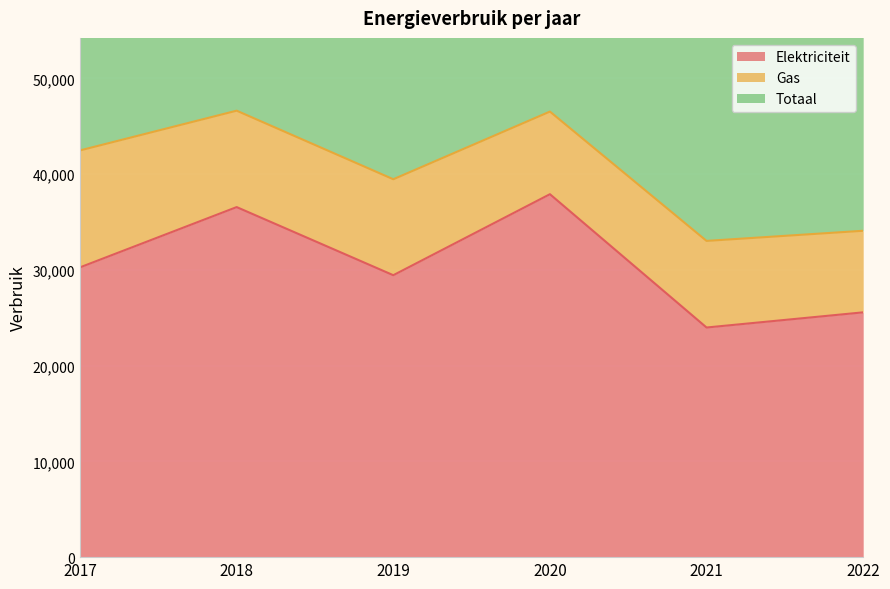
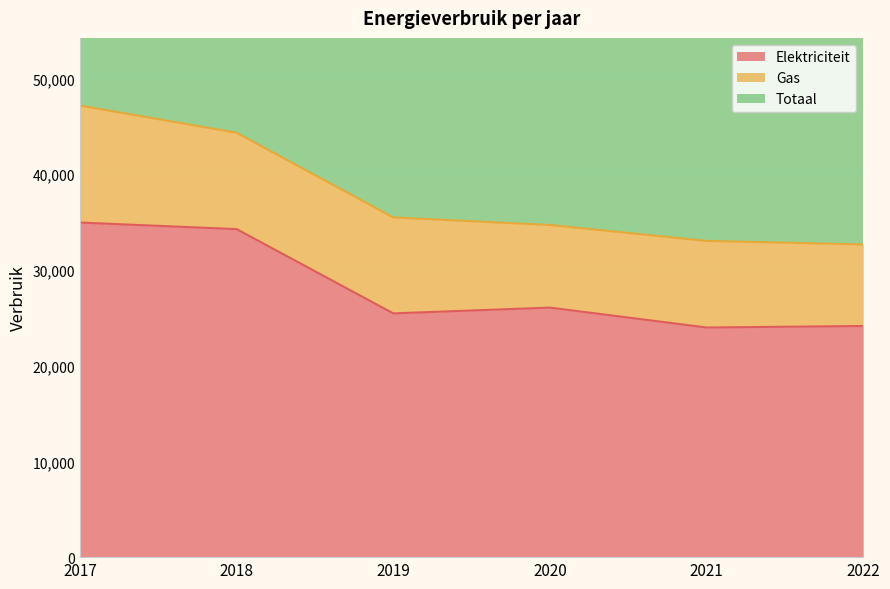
  {
    "Elektriciteit": {
-     "2017": "30,000",
-     "2018": "37,000",
-     "2019": "29,000",
-     "2020": "38,000",
+     "2017": "35,000",
+     "2018": "34,000",
+     "2019": "25,000",
+     "2020": "26,000",
      "2021": "24,000",
-     "2022": "26,000"
+     "2022": "24,000"
    },
    "Gas": {
      "2017": "12,000",
      "2018": "10,000",
      "2019": "10,000",
      "2020": "9,000",
      "2021": "9,000",
      "2022": "9,000"
    }
  }
